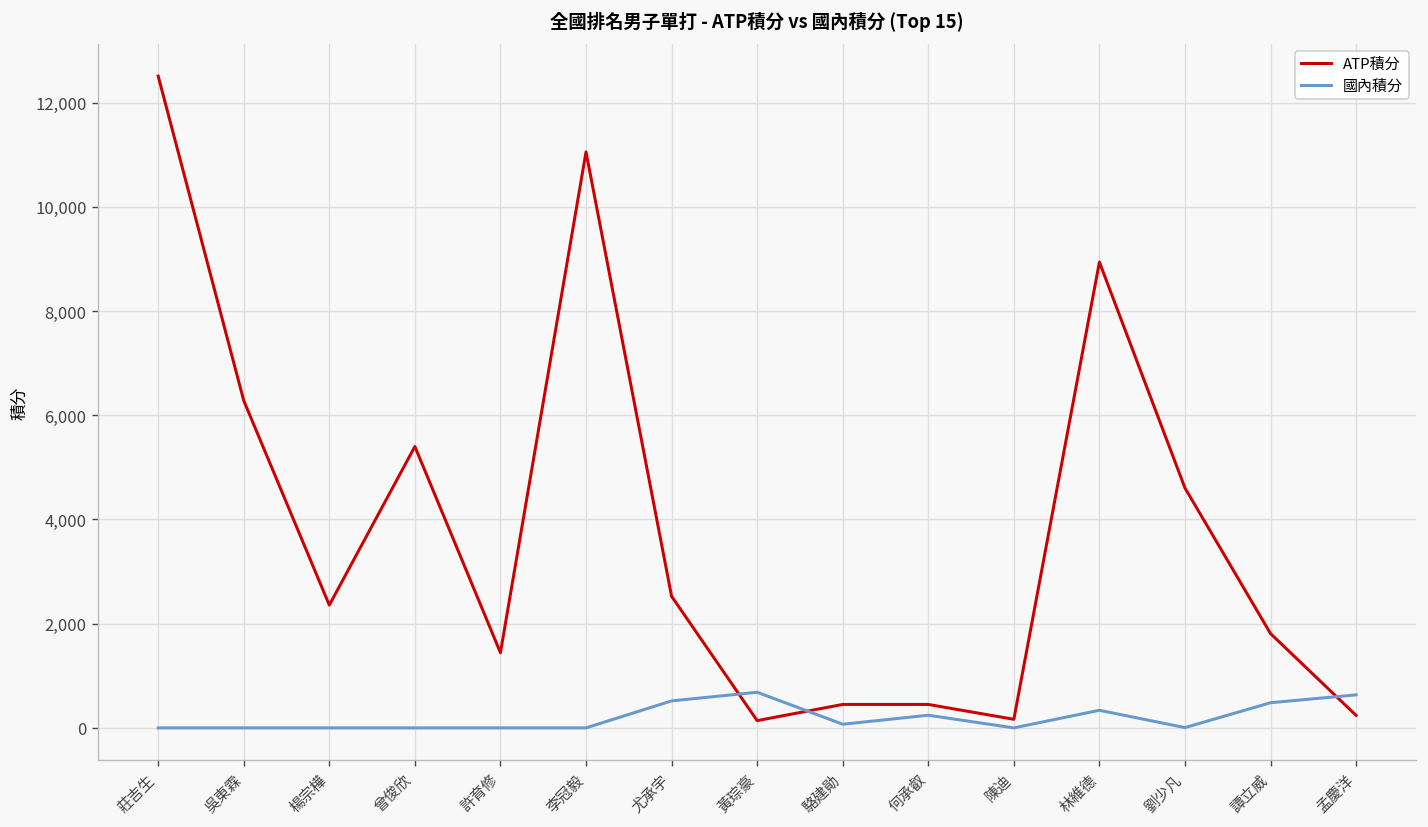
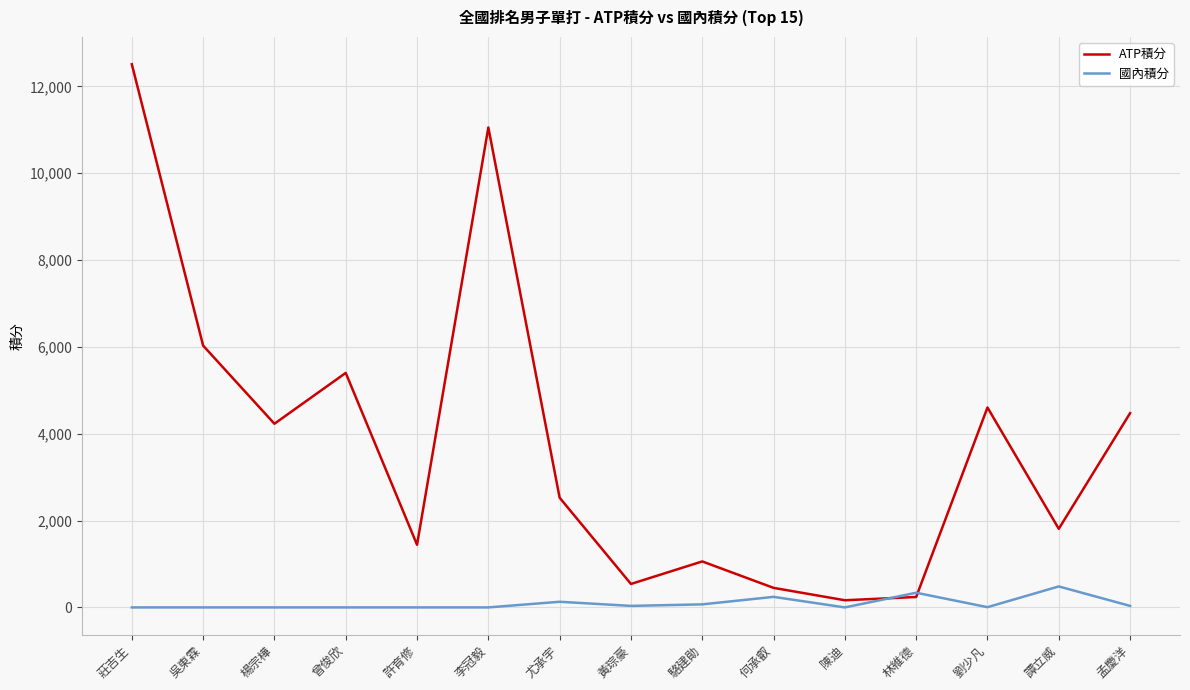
  {
    "ATP積分": {
      "莊吉生": "12,500",
-     "吳東霖": "6,300",
-     "楊宗樺": "2,400",
+     "吳東霖": "6,000",
+     "楊宗樺": "4,200",
      "曾俊欣": "5,400",
      "許育修": "1,400",
      "李冠毅": "11,100",
      "尤承宇": "2,500",
-     "黃琮豪": "100",
-     "駱建勛": "500",
+     "黃琮豪": "500",
+     "駱建勛": "1,100",
      "何承叡": "500",
      "陳迪": "200",
-     "林維德": "8,900",
+     "林維德": "200",
      "劉少凡": "4,600",
      "譚立威": "1,800",
-     "孟慶洋": "200"
+     "孟慶洋": "4,500"
    },
    "國內積分": {
      "莊吉生": "0",
      "吳東霖": "0",
      "楊宗樺": "0",
      "曾俊欣": "0",
      "許育修": "0",
      "李冠毅": "0",
-     "尤承宇": "500",
-     "黃琮豪": "700",
+     "尤承宇": "100",
+     "黃琮豪": "0",
      "駱建勛": "100",
      "何承叡": "200",
      "陳迪": "0",
      "林維德": "300",
      "劉少凡": "0",
      "譚立威": "500",
-     "孟慶洋": "600"
+     "孟慶洋": "0"
    }
  }
